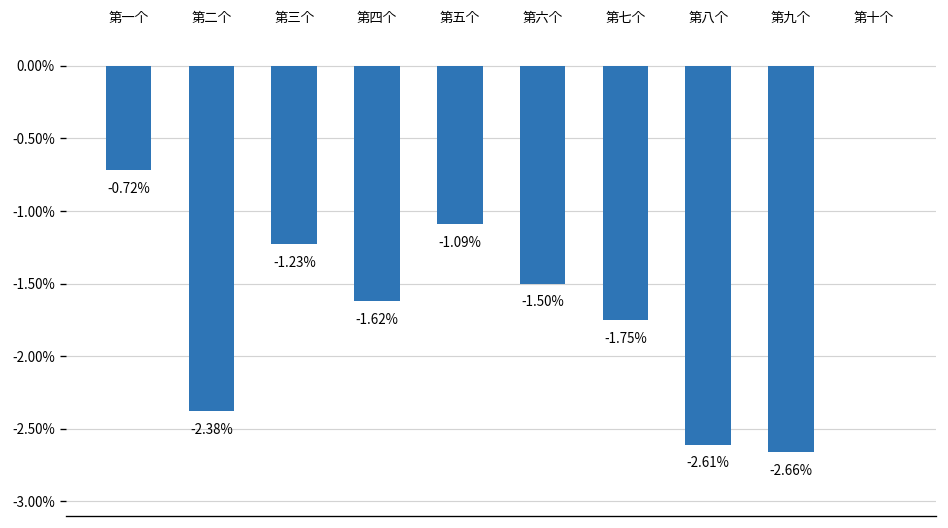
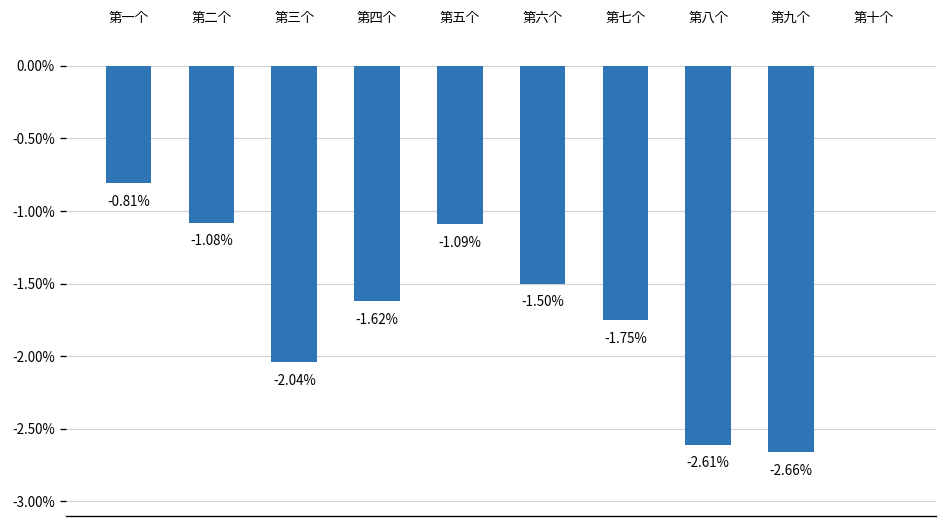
  {
-   "第一个": "-0.72%",
-   "第二个": "-2.38%",
-   "第三个": "-1.23%",
+   "第一个": "-0.81%",
+   "第二个": "-1.08%",
+   "第三个": "-2.04%",
    "第四个": "-1.62%",
    "第五个": "-1.09%",
    "第六个": "-1.50%",
    "第七个": "-1.75%",
    "第八个": "-2.61%",
    "第九个": "-2.66%"
  }
